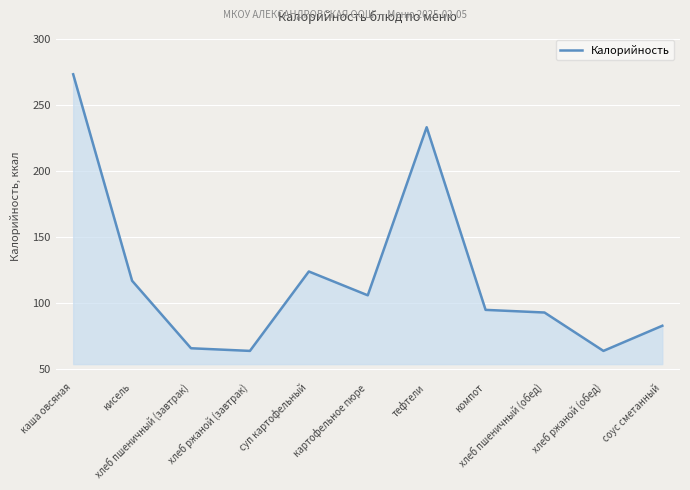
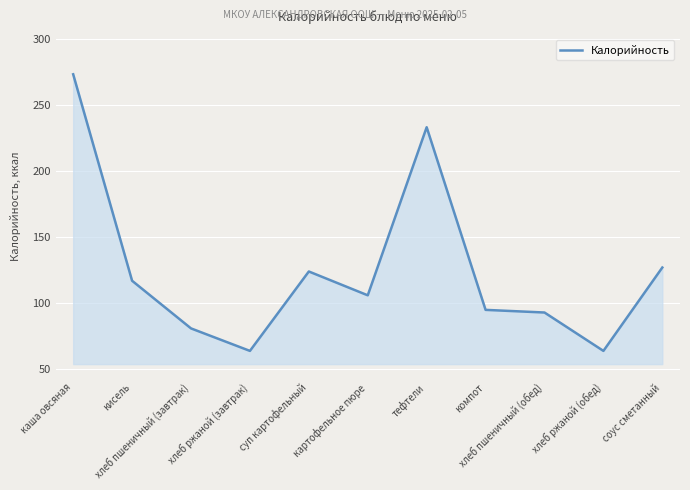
  {
    "каша овсяная": 273,
    "кисель": 117,
-   "хлеб пшеничный (завтрак)": 66,
+   "хлеб пшеничный (завтрак)": 81,
    "хлеб ржаной (завтрак)": 64,
    "суп картофельный": 124,
    "картофельное пюре": 106,
    "тефтели": 233,
    "компот": 95,
    "хлеб пшеничный (обед)": 93,
    "хлеб ржаной (обед)": 64,
-   "соус сметанный": 83
+   "соус сметанный": 127
  }
